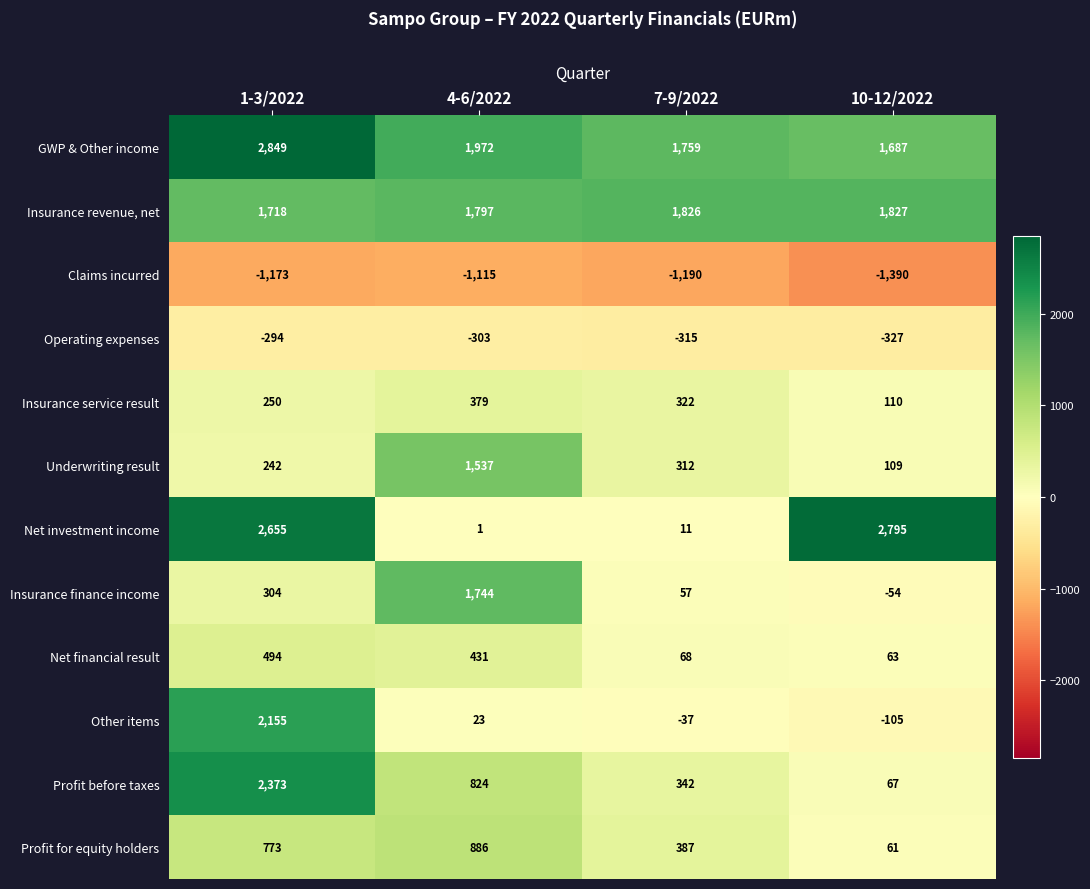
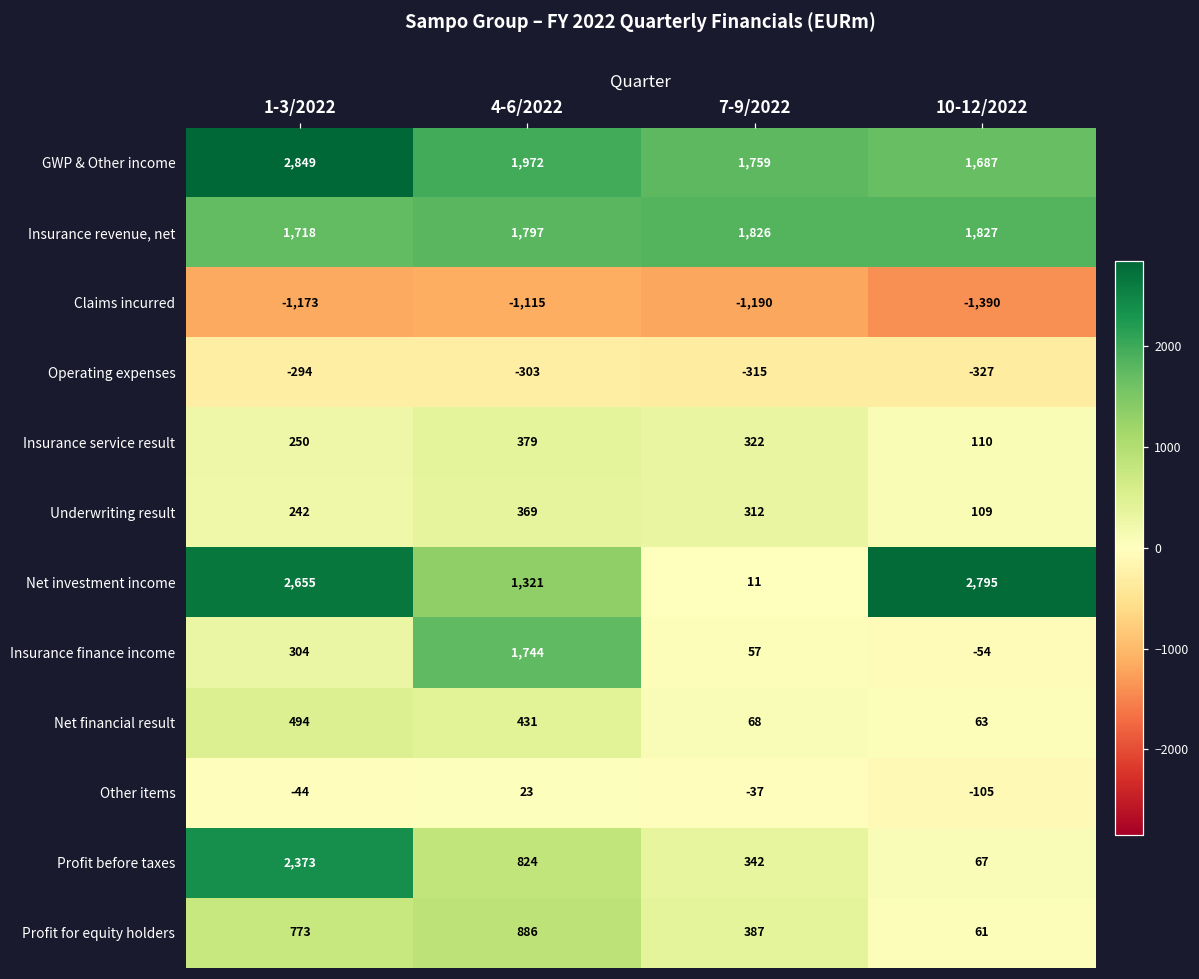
  {
    "GWP & Other income": {
      "1-3/2022": "2,849",
      "4-6/2022": "1,972",
      "7-9/2022": "1,759",
      "10-12/2022": "1,687"
    },
    "Insurance revenue, net": {
      "1-3/2022": "1,718",
      "4-6/2022": "1,797",
      "7-9/2022": "1,826",
      "10-12/2022": "1,827"
    },
    "Claims incurred": {
      "1-3/2022": "-1,173",
      "4-6/2022": "-1,115",
      "7-9/2022": "-1,190",
      "10-12/2022": "-1,390"
    },
    "Operating expenses": {
      "1-3/2022": "-294",
      "4-6/2022": "-303",
      "7-9/2022": "-315",
      "10-12/2022": "-327"
    },
    "Insurance service result": {
      "1-3/2022": "250",
      "4-6/2022": "379",
      "7-9/2022": "322",
      "10-12/2022": "110"
    },
    "Underwriting result": {
      "1-3/2022": "242",
-     "4-6/2022": "1,537",
+     "4-6/2022": "369",
      "7-9/2022": "312",
      "10-12/2022": "109"
    },
    "Net investment income": {
      "1-3/2022": "2,655",
-     "4-6/2022": "1",
+     "4-6/2022": "1,321",
      "7-9/2022": "11",
      "10-12/2022": "2,795"
    },
    "Insurance finance income": {
      "1-3/2022": "304",
      "4-6/2022": "1,744",
      "7-9/2022": "57",
      "10-12/2022": "-54"
    },
    "Net financial result": {
      "1-3/2022": "494",
      "4-6/2022": "431",
      "7-9/2022": "68",
      "10-12/2022": "63"
    },
    "Other items": {
-     "1-3/2022": "2,155",
+     "1-3/2022": "-44",
      "4-6/2022": "23",
      "7-9/2022": "-37",
      "10-12/2022": "-105"
    },
    "Profit before taxes": {
      "1-3/2022": "2,373",
      "4-6/2022": "824",
      "7-9/2022": "342",
      "10-12/2022": "67"
    },
    "Profit for equity holders": {
      "1-3/2022": "773",
      "4-6/2022": "886",
      "7-9/2022": "387",
      "10-12/2022": "61"
    }
  }
